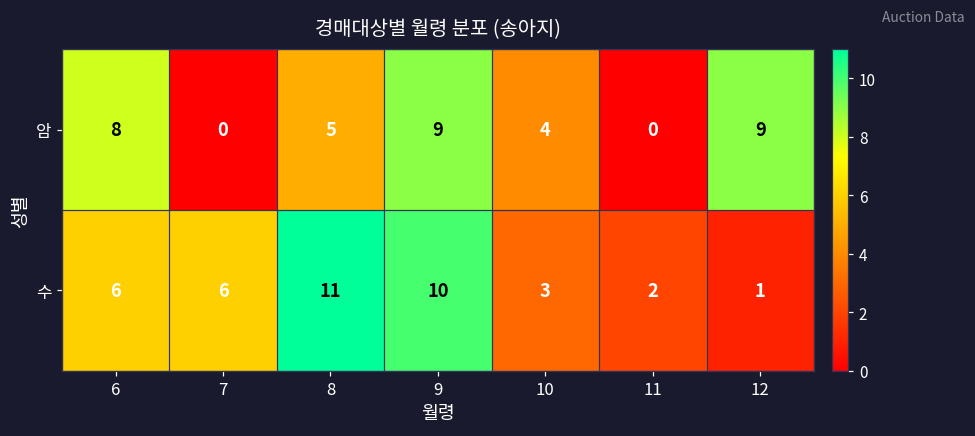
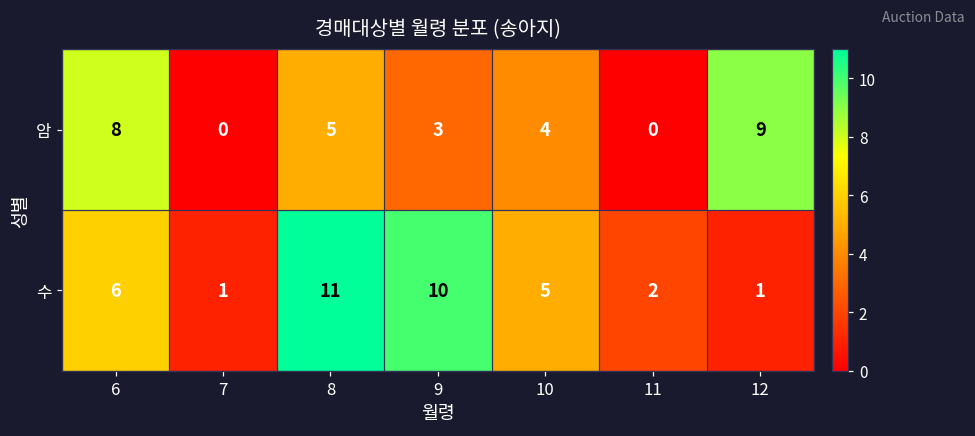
  {
    "암": {
      "6": 8,
      "7": 0,
      "8": 5,
-     "9": 9,
+     "9": 3,
      "10": 4,
      "11": 0,
      "12": 9
    },
    "수": {
      "6": 6,
-     "7": 6,
+     "7": 1,
      "8": 11,
      "9": 10,
-     "10": 3,
+     "10": 5,
      "11": 2,
      "12": 1
    }
  }
